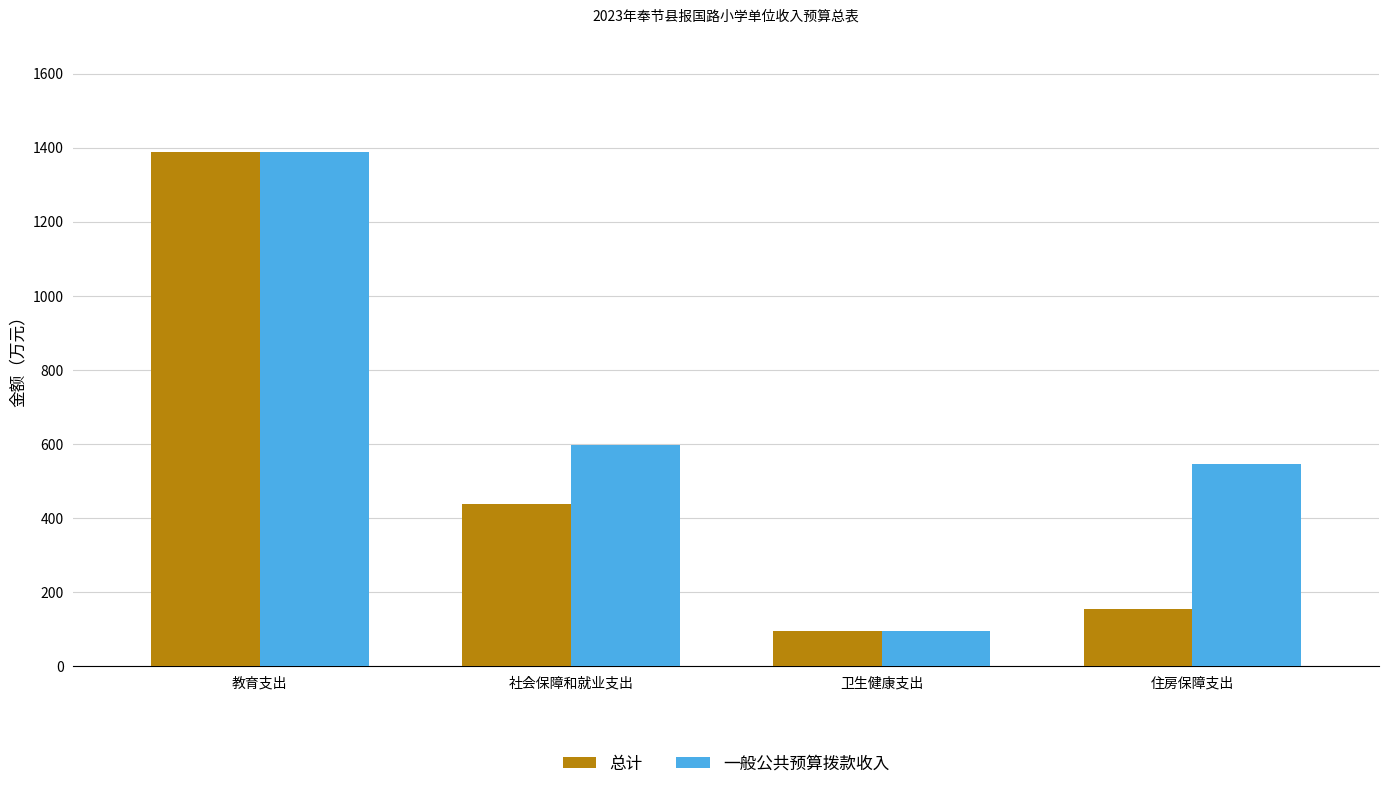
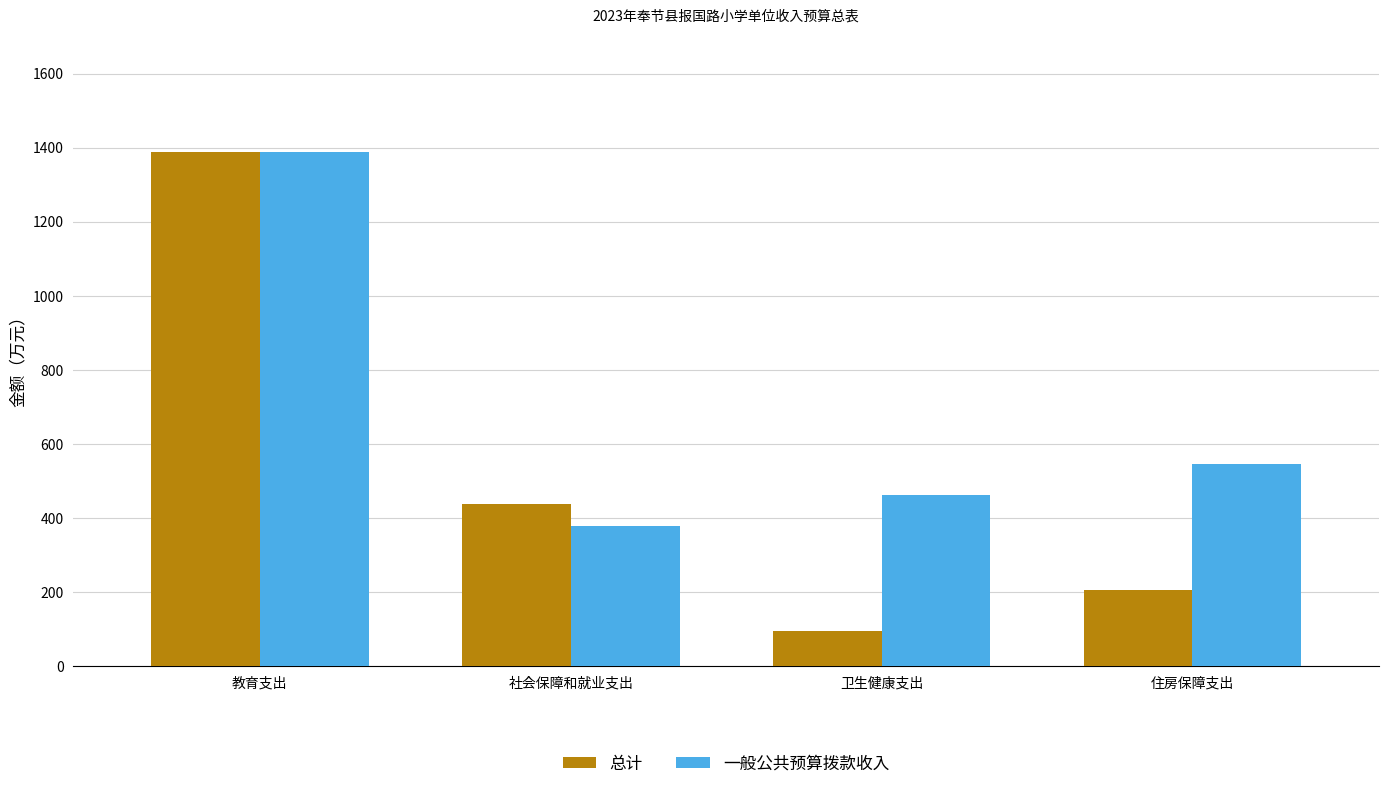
  {
    "总计": {
      "教育支出": 1390,
      "社会保障和就业支出": 440,
      "卫生健康支出": 90,
-     "住房保障支出": 160
+     "住房保障支出": 210
    },
    "一般公共预算拨款收入": {
      "教育支出": 1390,
-     "社会保障和就业支出": 600,
-     "卫生健康支出": 90,
+     "社会保障和就业支出": 380,
+     "卫生健康支出": 460,
      "住房保障支出": 550
    }
  }
